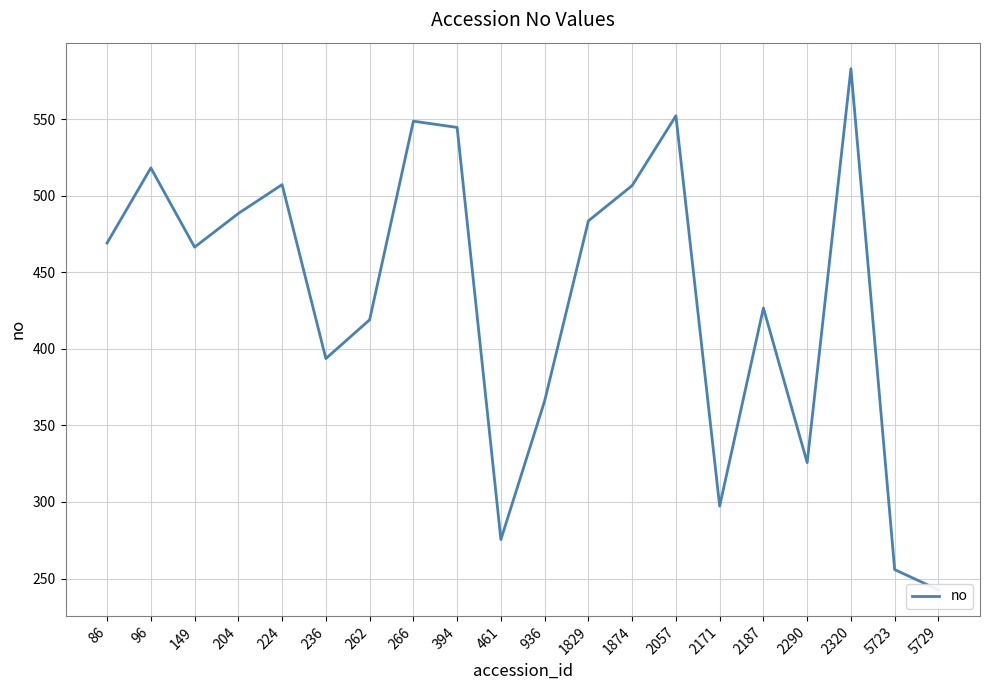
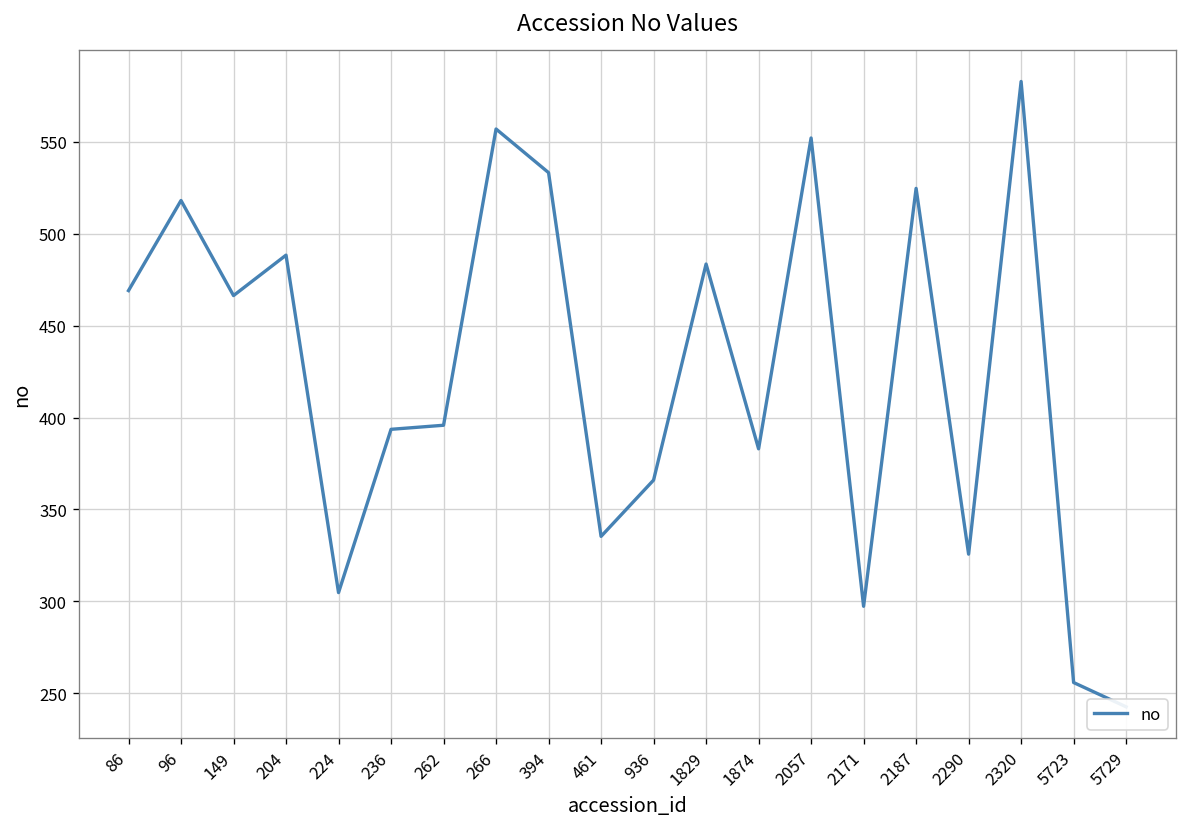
  {
    "86": 469,
    "96": 518,
    "149": 466,
    "204": 488,
-   "224": 507,
+   "224": 305,
    "236": 394,
-   "262": 419,
-   "266": 549,
-   "394": 545,
-   "461": 275,
+   "262": 396,
+   "266": 557,
+   "394": 533,
+   "461": 335,
    "936": 366,
    "1829": 484,
-   "1874": 507,
+   "1874": 383,
    "2057": 552,
    "2171": 297,
-   "2187": 427,
+   "2187": 525,
    "2290": 326,
    "2320": 583,
    "5723": 256
  }
